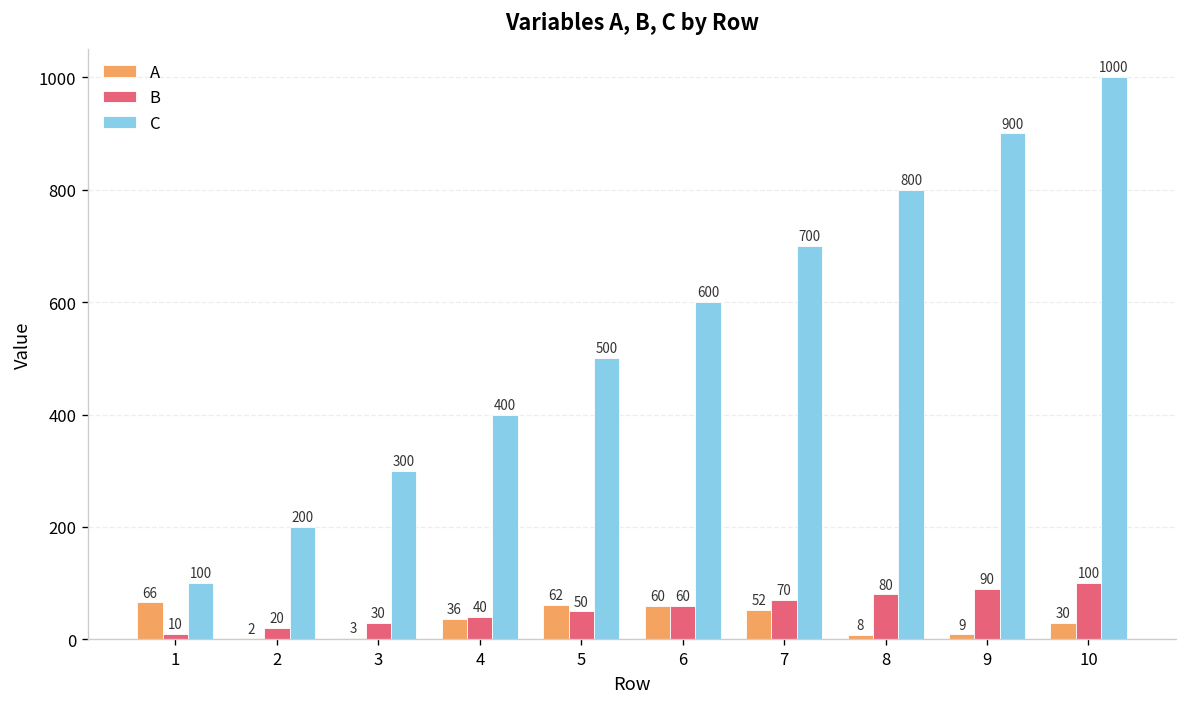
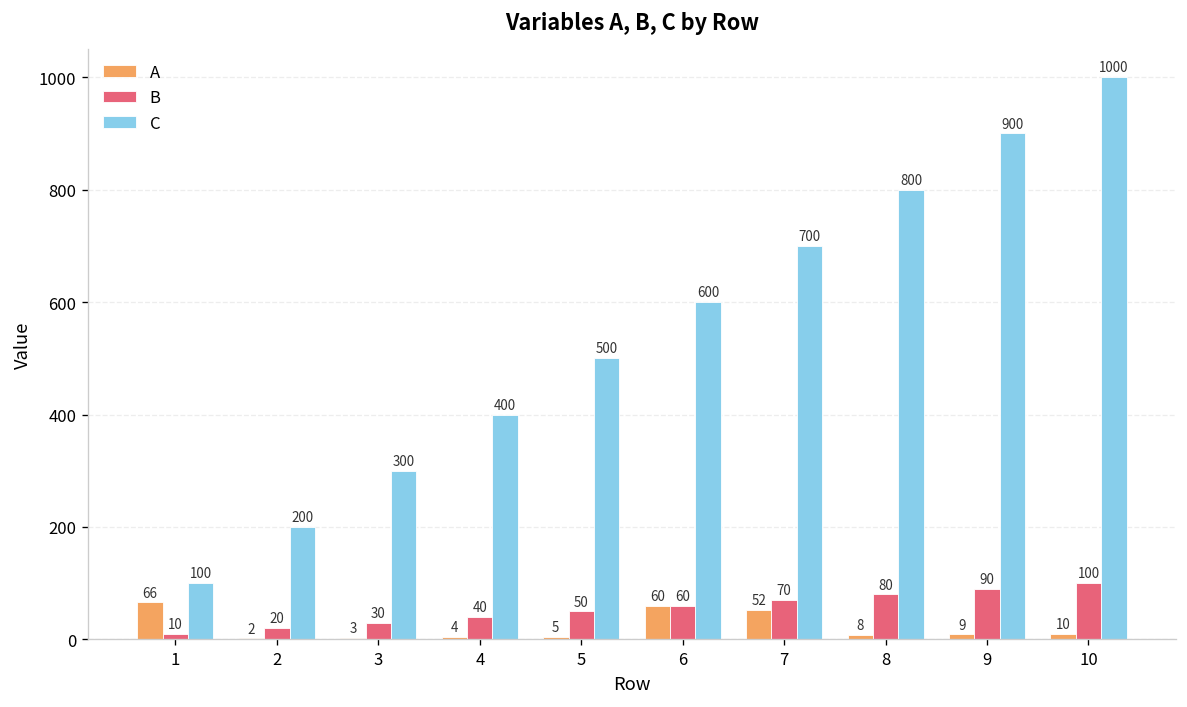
  {
    "A": {
      "1": 66,
      "2": 2,
      "3": 3,
-     "4": 36,
-     "5": 62,
+     "4": 4,
+     "5": 5,
      "6": 60,
      "7": 52,
      "8": 8,
      "9": 9,
-     "10": 30
+     "10": 10
    },
    "B": {
      "1": 10,
      "2": 20,
      "3": 30,
      "4": 40,
      "5": 50,
      "6": 60,
      "7": 70,
      "8": 80,
      "9": 90,
      "10": 100
    },
    "C": {
      "1": 100,
      "2": 200,
      "3": 300,
      "4": 400,
      "5": 500,
      "6": 600,
      "7": 700,
      "8": 800,
      "9": 900,
      "10": 1000
    }
  }
